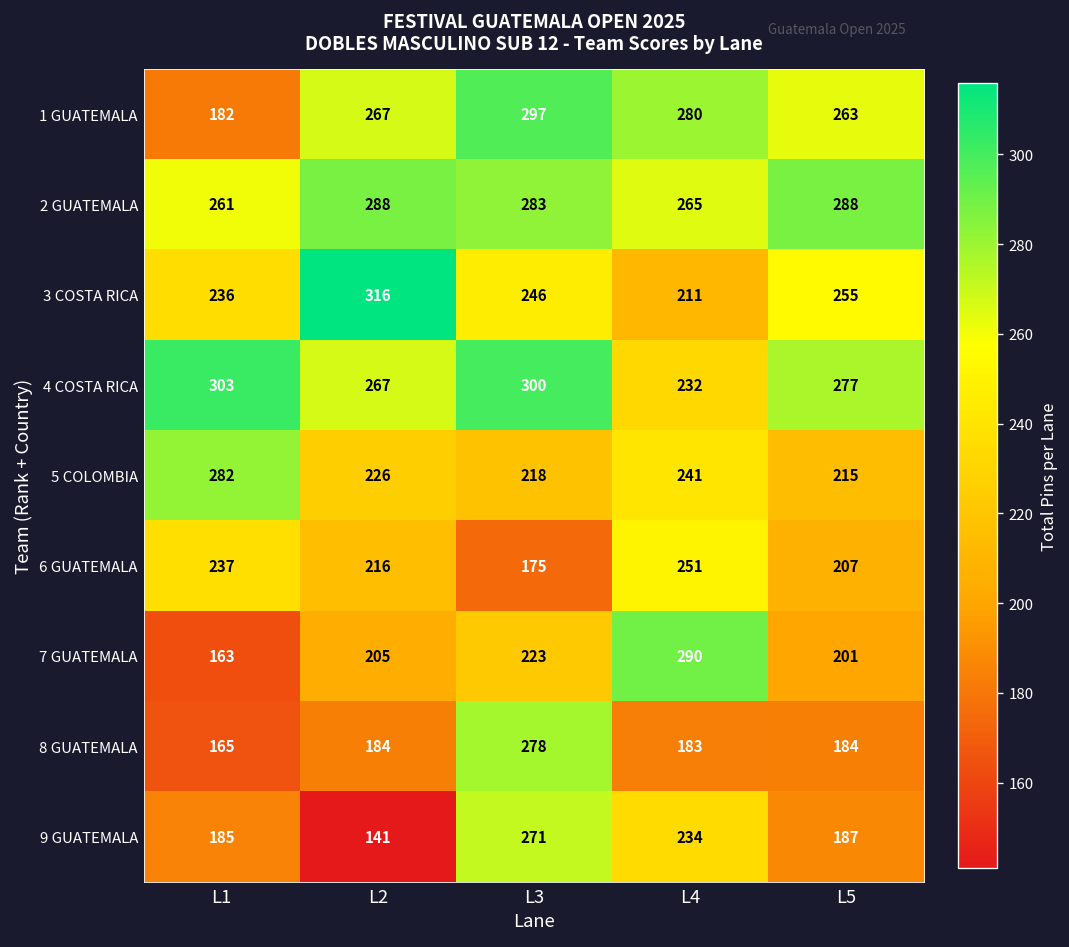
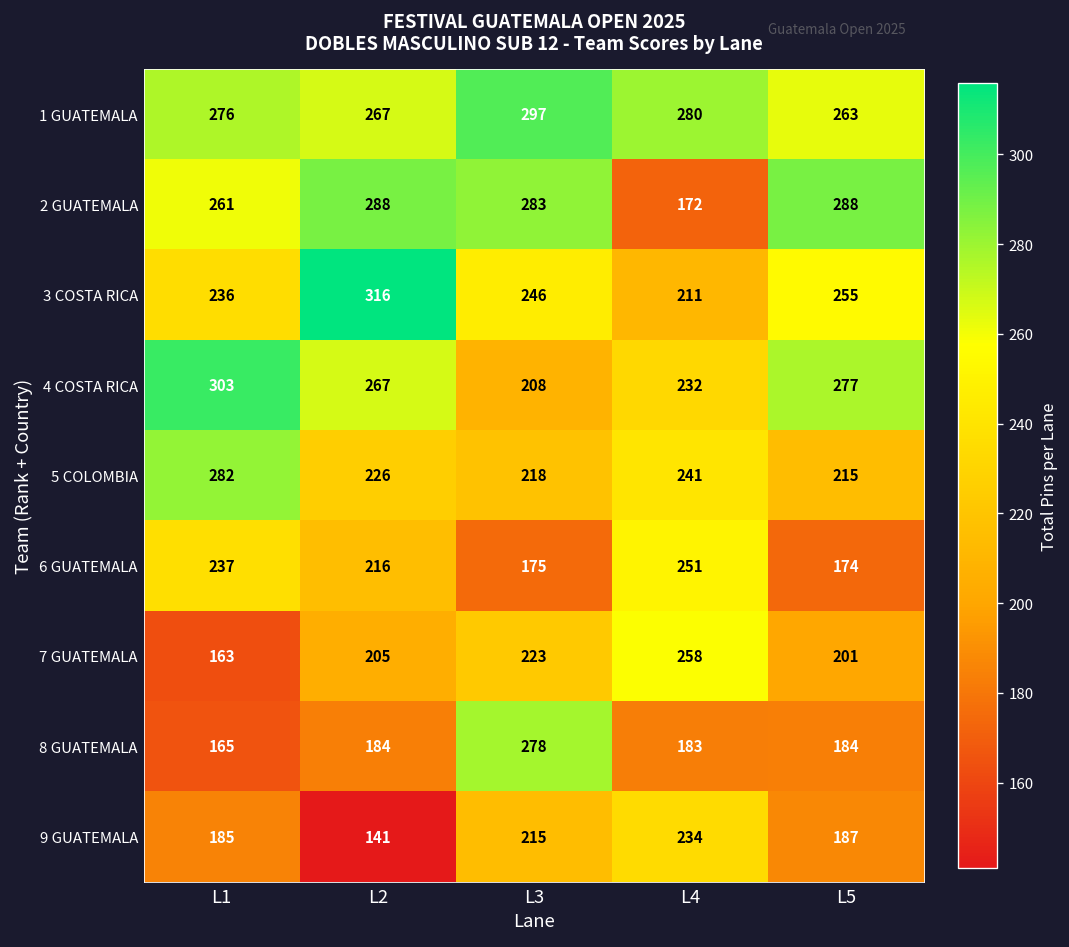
  {
    "1 GUATEMALA": {
-     "L1": 182,
+     "L1": 276,
      "L2": 267,
      "L3": 297,
      "L4": 280,
      "L5": 263
    },
    "2 GUATEMALA": {
      "L1": 261,
      "L2": 288,
      "L3": 283,
-     "L4": 265,
+     "L4": 172,
      "L5": 288
    },
    "3 COSTA RICA": {
      "L1": 236,
      "L2": 316,
      "L3": 246,
      "L4": 211,
      "L5": 255
    },
    "4 COSTA RICA": {
      "L1": 303,
      "L2": 267,
-     "L3": 300,
+     "L3": 208,
      "L4": 232,
      "L5": 277
    },
    "5 COLOMBIA": {
      "L1": 282,
      "L2": 226,
      "L3": 218,
      "L4": 241,
      "L5": 215
    },
    "6 GUATEMALA": {
      "L1": 237,
      "L2": 216,
      "L3": 175,
      "L4": 251,
-     "L5": 207
+     "L5": 174
    },
    "7 GUATEMALA": {
      "L1": 163,
      "L2": 205,
      "L3": 223,
-     "L4": 290,
+     "L4": 258,
      "L5": 201
    },
    "8 GUATEMALA": {
      "L1": 165,
      "L2": 184,
      "L3": 278,
      "L4": 183,
      "L5": 184
    },
    "9 GUATEMALA": {
      "L1": 185,
      "L2": 141,
-     "L3": 271,
+     "L3": 215,
      "L4": 234,
      "L5": 187
    }
  }
